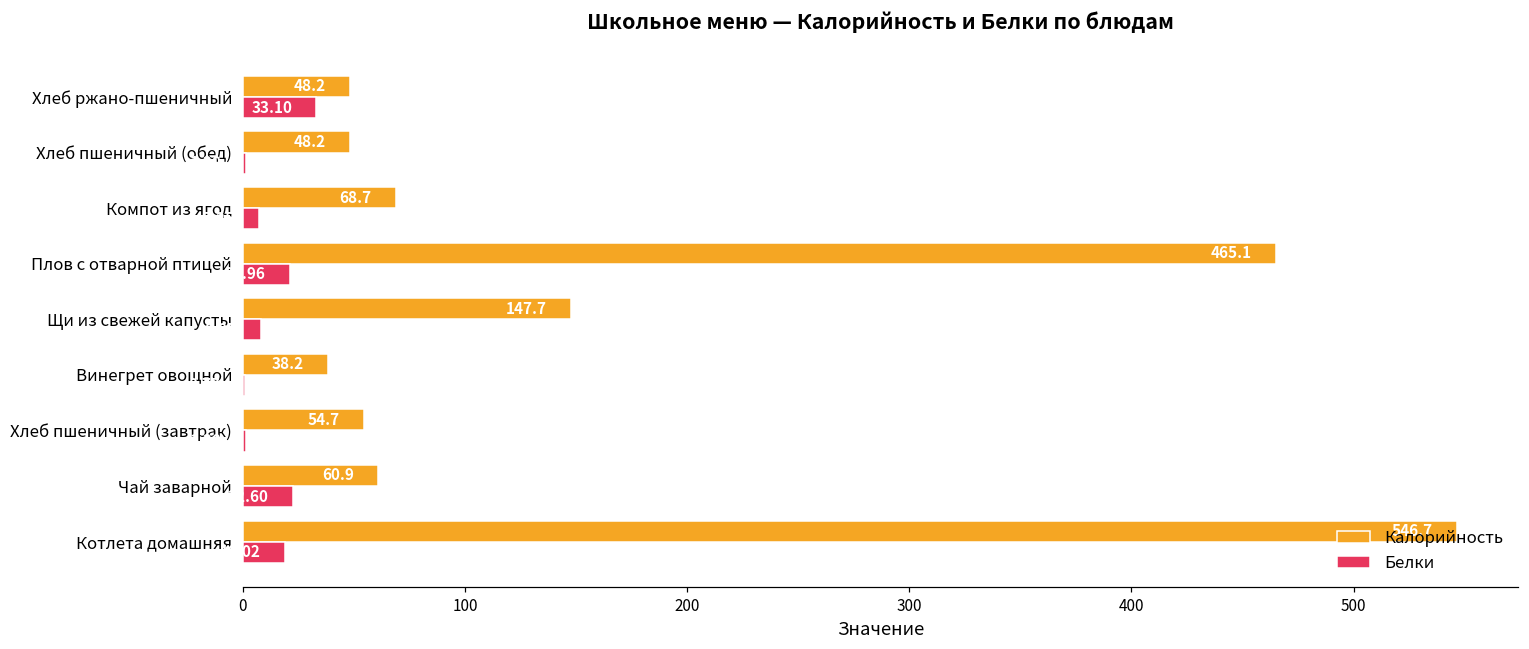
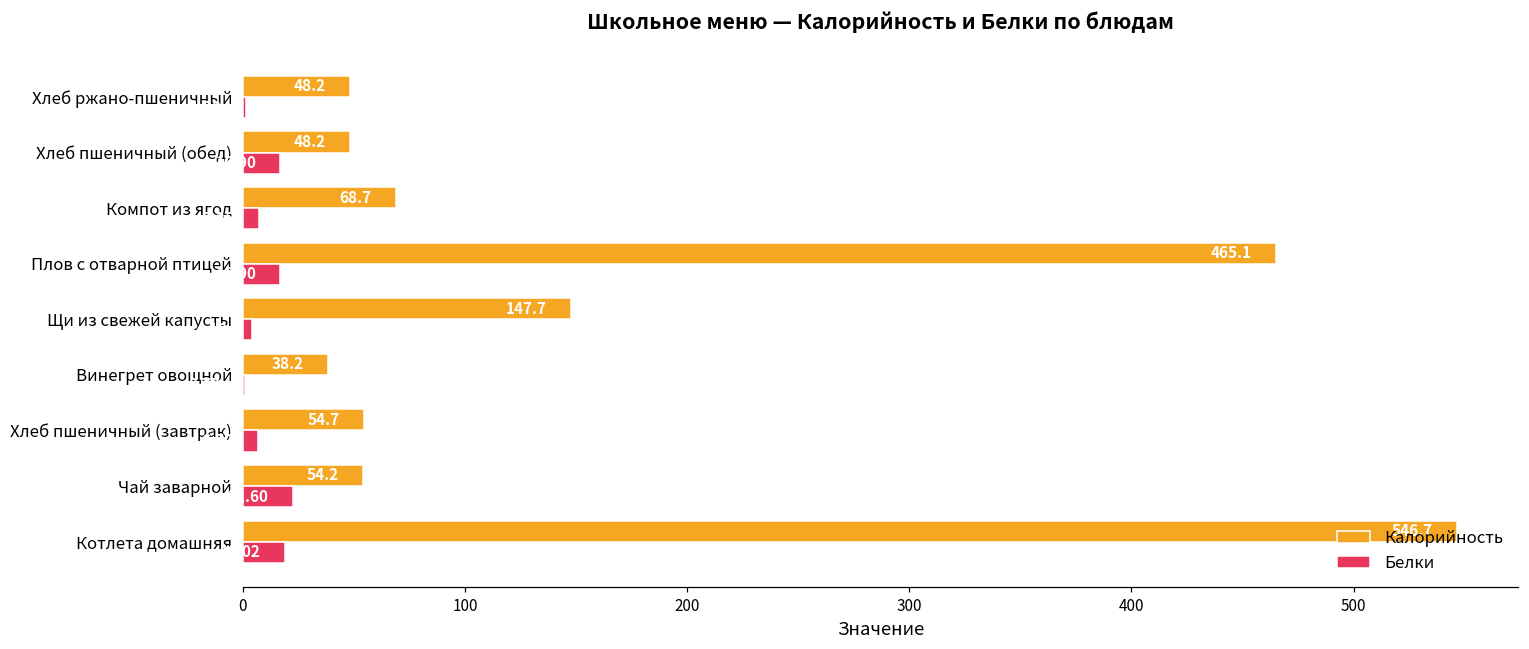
  {
    "Калорийность": {
      "Хлеб ржано-пшеничный": 48.2,
      "Хлеб пшеничный (обед)": 48.2,
      "Компот из ягод": 68.7,
      "Плов с отварной птицей": 465.1,
      "Щи из свежей капусты": 147.7,
      "Винегрет овощной": 38.2,
      "Хлеб пшеничный (завтрак)": 54.7,
-     "Чай заварной": 60.9,
+     "Чай заварной": 54.2,
      "Котлета домашняя": 546.7
    },
    "Белки": {
-     "Хлеб ржано-пшеничный": 33,
-     "Хлеб пшеничный (обед)": 1,
+     "Хлеб ржано-пшеничный": 1,
+     "Хлеб пшеничный (обед)": 17,
      "Компот из ягод": 7,
-     "Плов с отварной птицей": 21,
-     "Щи из свежей капусты": 8,
-     "Хлеб пшеничный (завтрак)": 1,
+     "Плов с отварной птицей": 17,
+     "Щи из свежей капусты": 4,
+     "Хлеб пшеничный (завтрак)": 7,
      "Котлета домашняя": 19
    }
  }
